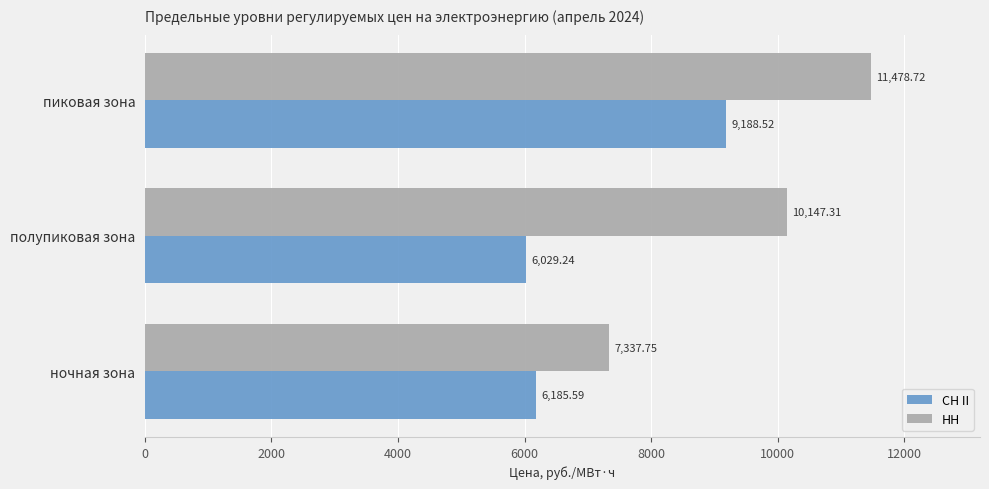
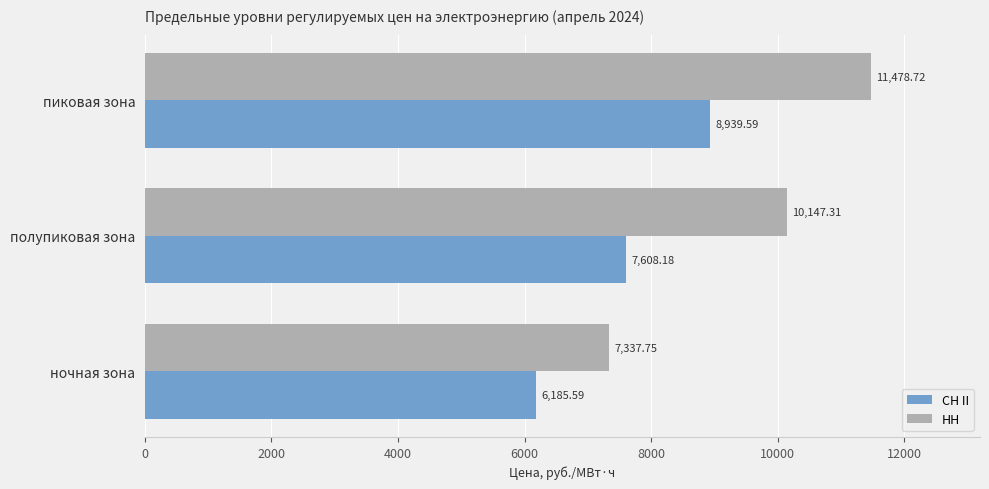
  {
    "СН II": {
-     "пиковая зона": "9,188.52",
-     "полупиковая зона": "6,029.24",
+     "пиковая зона": "8,939.59",
+     "полупиковая зона": "7,608.18",
      "ночная зона": "6,185.59"
    },
    "НН": {
      "пиковая зона": "11,478.72",
      "полупиковая зона": "10,147.31",
      "ночная зона": "7,337.75"
    }
  }
